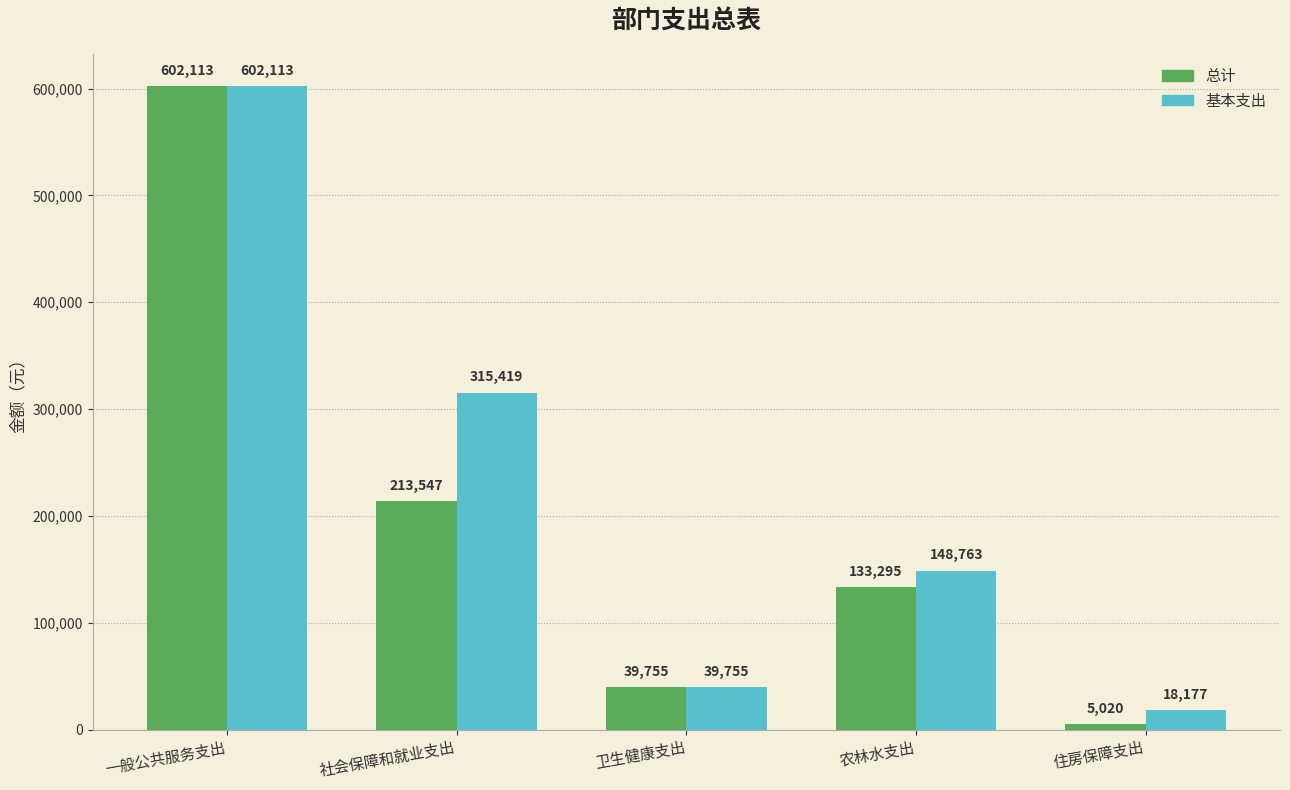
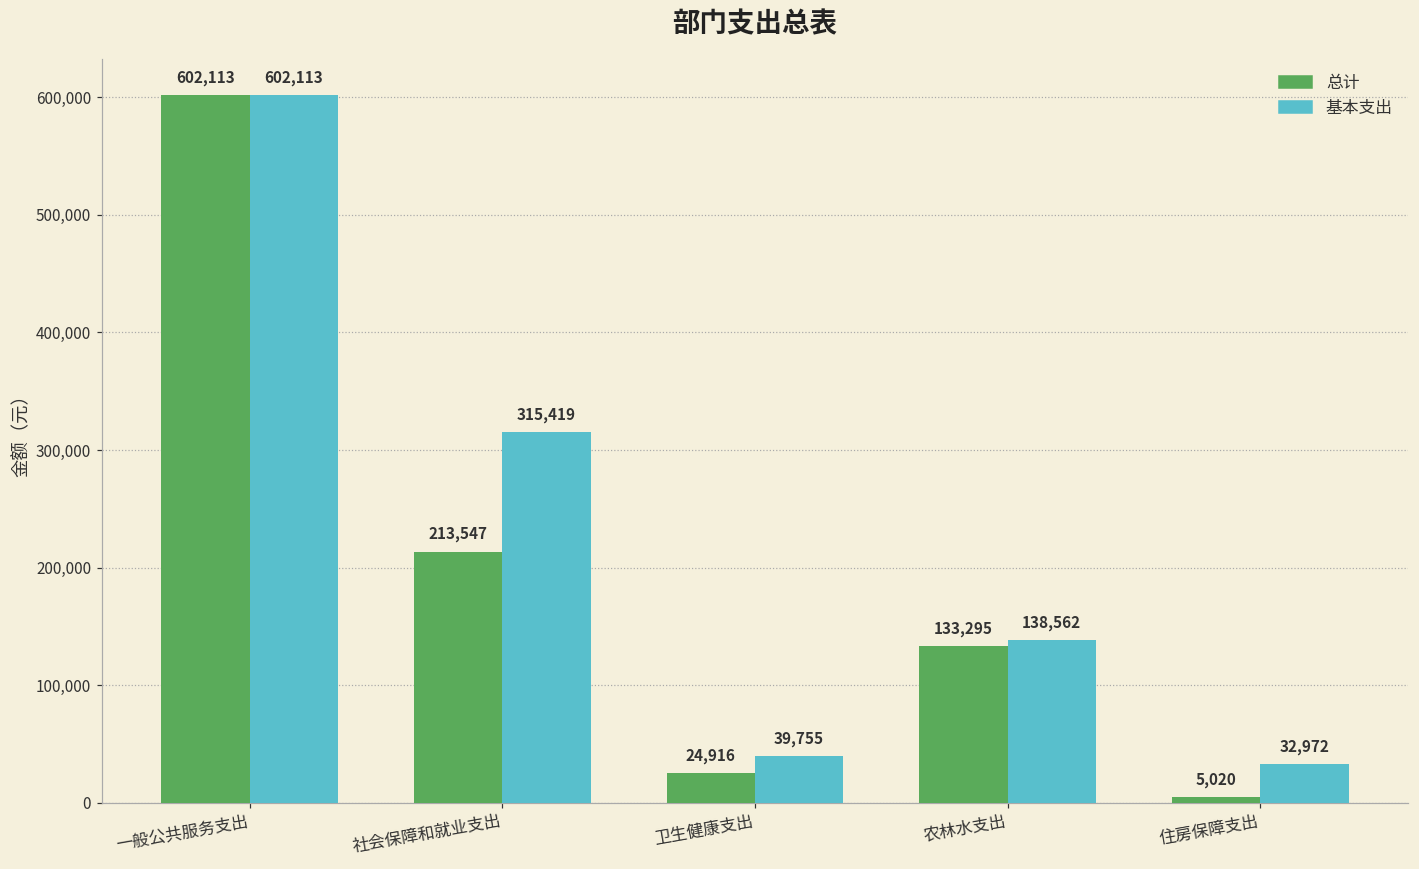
  {
    "总计": {
      "一般公共服务支出": "602,113",
      "社会保障和就业支出": "213,547",
-     "卫生健康支出": "39,755",
+     "卫生健康支出": "24,916",
      "农林水支出": "133,295",
      "住房保障支出": "5,020"
    },
    "基本支出": {
      "一般公共服务支出": "602,113",
      "社会保障和就业支出": "315,419",
      "卫生健康支出": "39,755",
-     "农林水支出": "148,763",
-     "住房保障支出": "18,177"
+     "农林水支出": "138,562",
+     "住房保障支出": "32,972"
    }
  }
